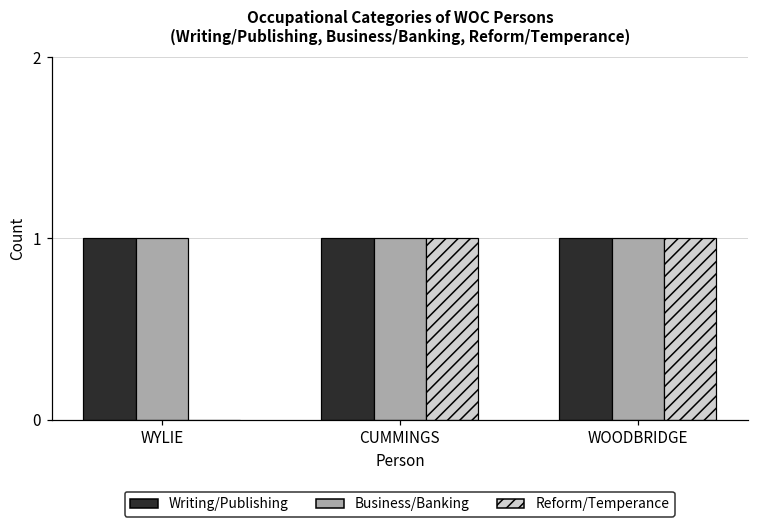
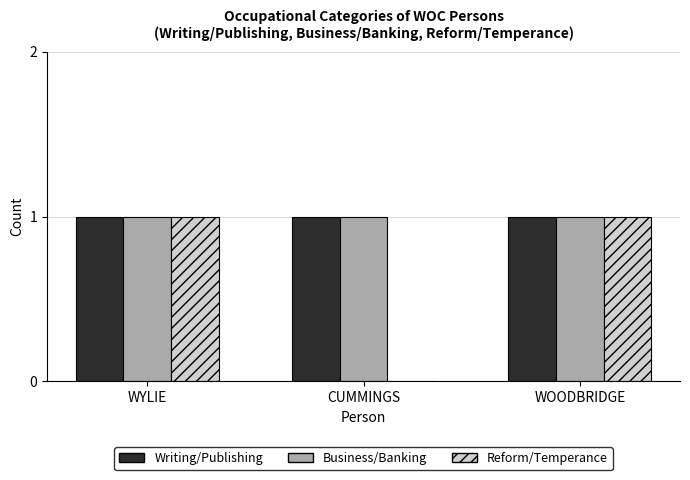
  {
    "Writing/Publishing": {
      "WYLIE": 1,
      "CUMMINGS": 1,
      "WOODBRIDGE": 1
    },
    "Business/Banking": {
      "WYLIE": 1,
      "CUMMINGS": 1,
      "WOODBRIDGE": 1
    },
    "Reform/Temperance": {
-     "WYLIE": 0,
-     "CUMMINGS": 1,
+     "WYLIE": 1,
+     "CUMMINGS": 0,
      "WOODBRIDGE": 1
    }
  }
